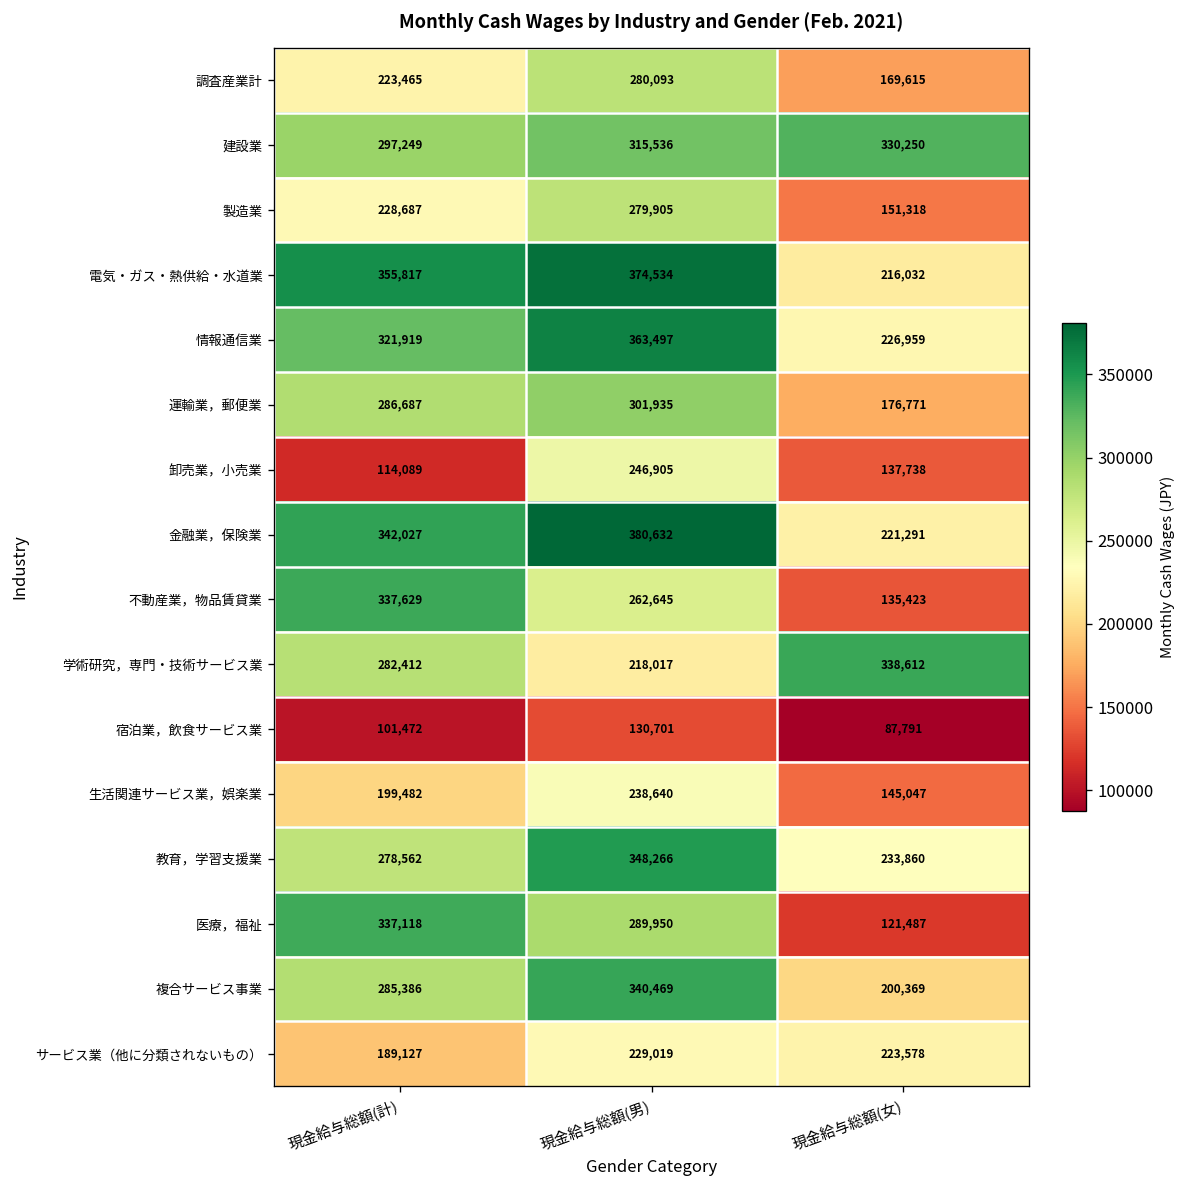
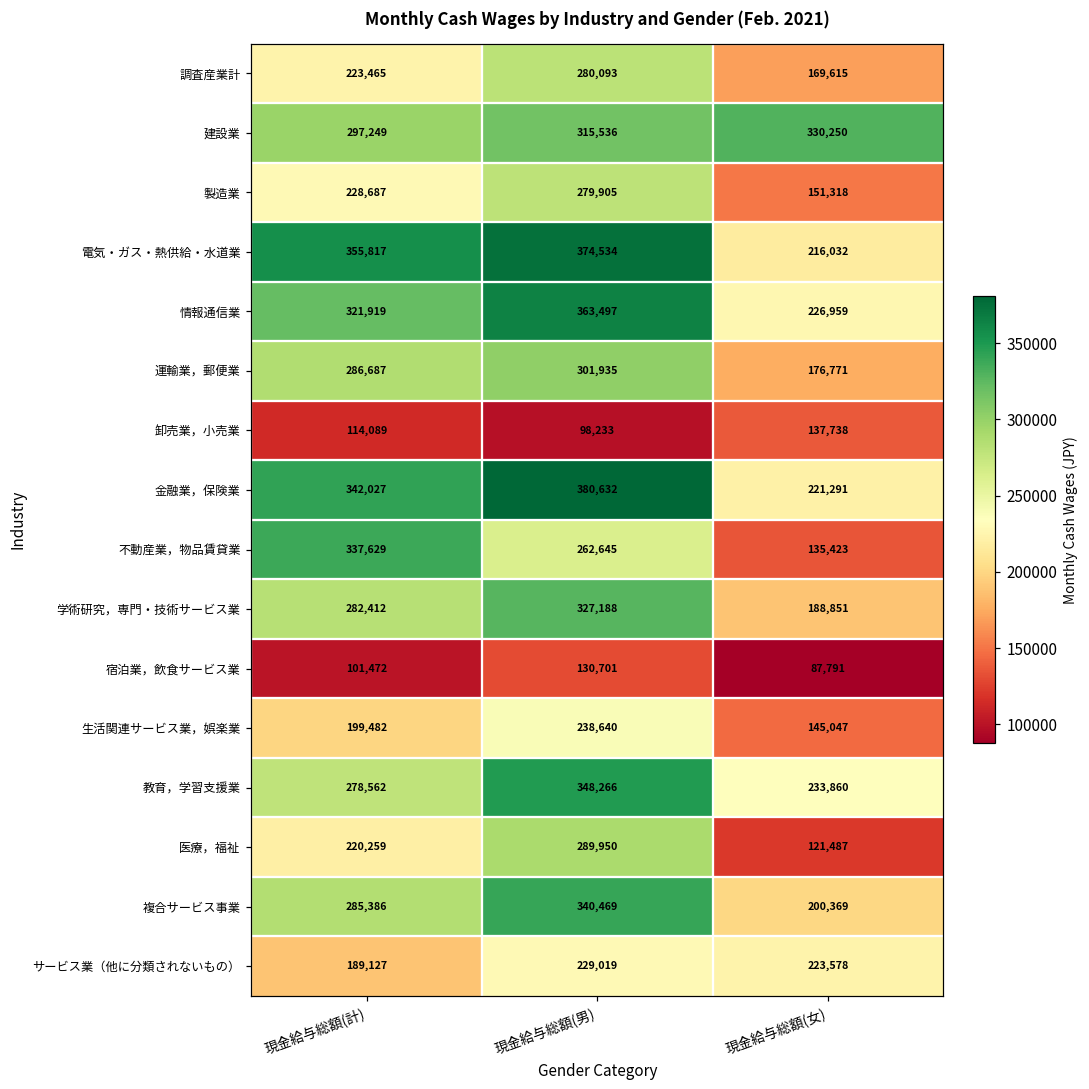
  {
    "調査産業計": {
      "現金給与総額(計)": "223,465",
      "現金給与総額(男)": "280,093",
      "現金給与総額(女)": "169,615"
    },
    "建設業": {
      "現金給与総額(計)": "297,249",
      "現金給与総額(男)": "315,536",
      "現金給与総額(女)": "330,250"
    },
    "製造業": {
      "現金給与総額(計)": "228,687",
      "現金給与総額(男)": "279,905",
      "現金給与総額(女)": "151,318"
    },
    "電気・ガス・熱供給・水道業": {
      "現金給与総額(計)": "355,817",
      "現金給与総額(男)": "374,534",
      "現金給与総額(女)": "216,032"
    },
    "情報通信業": {
      "現金給与総額(計)": "321,919",
      "現金給与総額(男)": "363,497",
      "現金給与総額(女)": "226,959"
    },
    "運輸業，郵便業": {
      "現金給与総額(計)": "286,687",
      "現金給与総額(男)": "301,935",
      "現金給与総額(女)": "176,771"
    },
    "卸売業，小売業": {
      "現金給与総額(計)": "114,089",
-     "現金給与総額(男)": "246,905",
+     "現金給与総額(男)": "98,233",
      "現金給与総額(女)": "137,738"
    },
    "金融業，保険業": {
      "現金給与総額(計)": "342,027",
      "現金給与総額(男)": "380,632",
      "現金給与総額(女)": "221,291"
    },
    "不動産業，物品賃貸業": {
      "現金給与総額(計)": "337,629",
      "現金給与総額(男)": "262,645",
      "現金給与総額(女)": "135,423"
    },
    "学術研究，専門・技術サービス業": {
      "現金給与総額(計)": "282,412",
-     "現金給与総額(男)": "218,017",
-     "現金給与総額(女)": "338,612"
+     "現金給与総額(男)": "327,188",
+     "現金給与総額(女)": "188,851"
    },
    "宿泊業，飲食サービス業": {
      "現金給与総額(計)": "101,472",
      "現金給与総額(男)": "130,701",
      "現金給与総額(女)": "87,791"
    },
    "生活関連サービス業，娯楽業": {
      "現金給与総額(計)": "199,482",
      "現金給与総額(男)": "238,640",
      "現金給与総額(女)": "145,047"
    },
    "教育，学習支援業": {
      "現金給与総額(計)": "278,562",
      "現金給与総額(男)": "348,266",
      "現金給与総額(女)": "233,860"
    },
    "医療，福祉": {
-     "現金給与総額(計)": "337,118",
+     "現金給与総額(計)": "220,259",
      "現金給与総額(男)": "289,950",
      "現金給与総額(女)": "121,487"
    },
    "複合サービス事業": {
      "現金給与総額(計)": "285,386",
      "現金給与総額(男)": "340,469",
      "現金給与総額(女)": "200,369"
    },
    "サービス業（他に分類されないもの）": {
      "現金給与総額(計)": "189,127",
      "現金給与総額(男)": "229,019",
      "現金給与総額(女)": "223,578"
    }
  }
